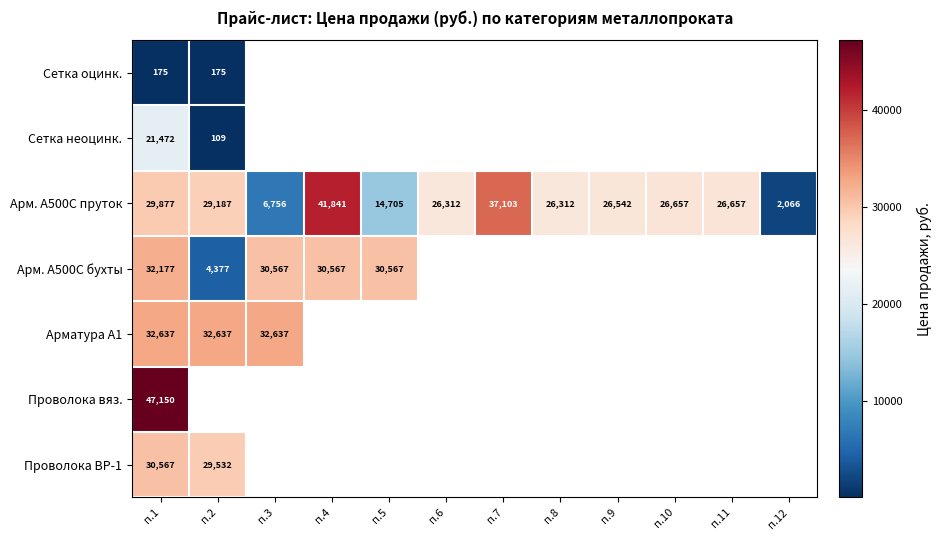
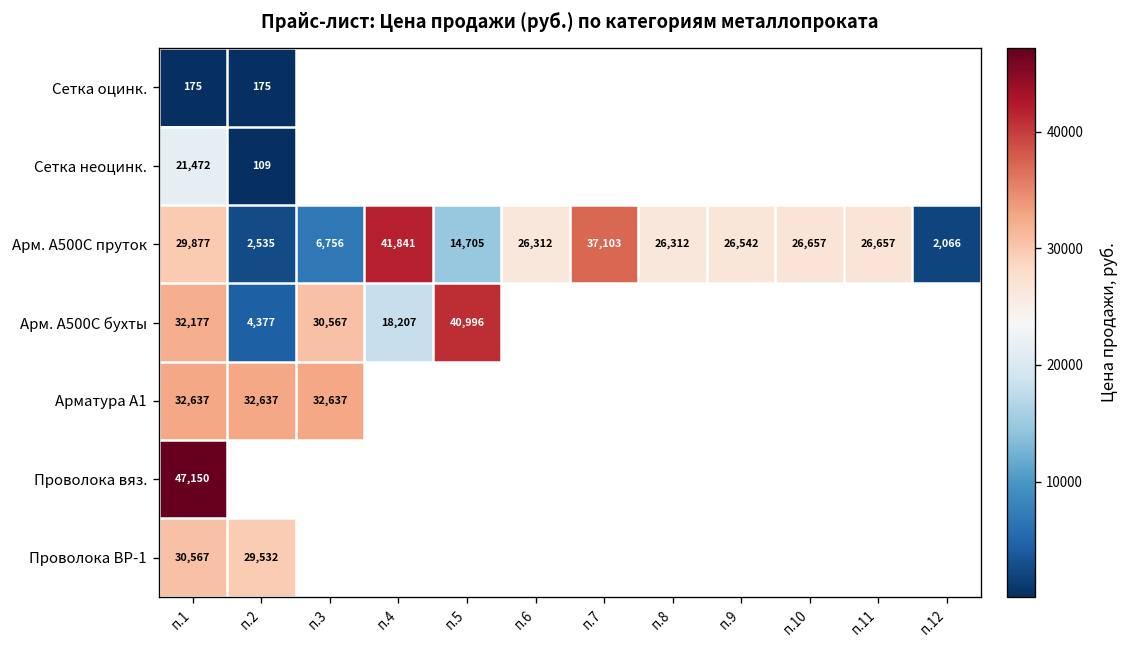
  {
    "Сетка оцинк.": {
      "п.1": "175",
      "п.2": "175"
    },
    "Сетка неоцинк.": {
      "п.1": "21,472",
      "п.2": "109"
    },
    "Арм. A500С пруток": {
      "п.1": "29,877",
-     "п.2": "29,187",
+     "п.2": "2,535",
      "п.3": "6,756",
      "п.4": "41,841",
      "п.5": "14,705",
      "п.6": "26,312",
      "п.7": "37,103",
      "п.8": "26,312",
      "п.9": "26,542",
      "п.10": "26,657",
      "п.11": "26,657",
      "п.12": "2,066"
    },
    "Арм. A500С бухты": {
      "п.1": "32,177",
      "п.2": "4,377",
      "п.3": "30,567",
-     "п.4": "30,567",
-     "п.5": "30,567"
+     "п.4": "18,207",
+     "п.5": "40,996"
    },
    "Арматура А1": {
      "п.1": "32,637",
      "п.2": "32,637",
      "п.3": "32,637"
    },
    "Проволока вяз.": {
      "п.1": "47,150"
    },
    "Проволока ВР-1": {
      "п.1": "30,567",
      "п.2": "29,532"
    }
  }
